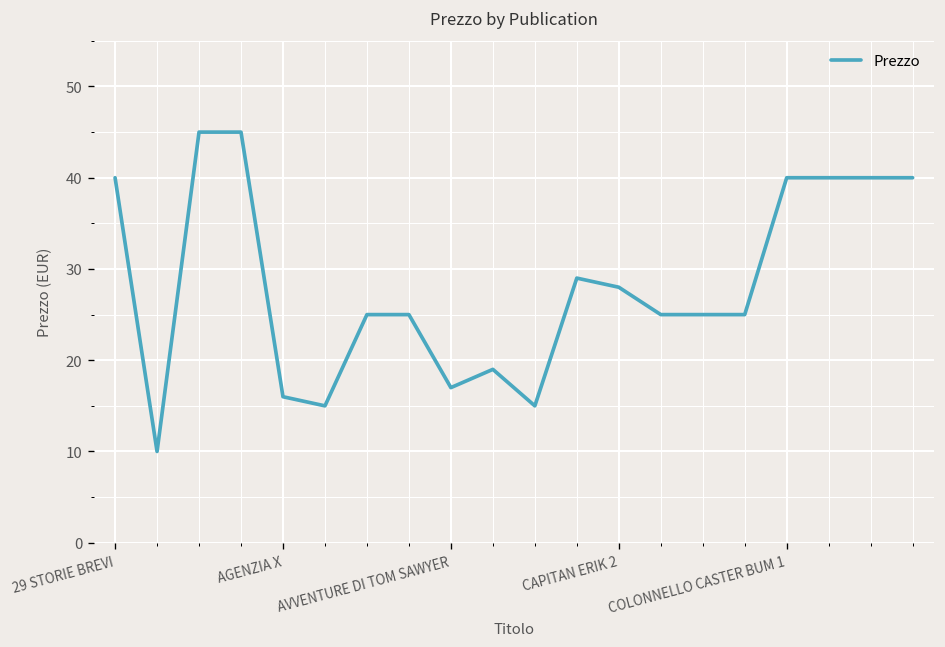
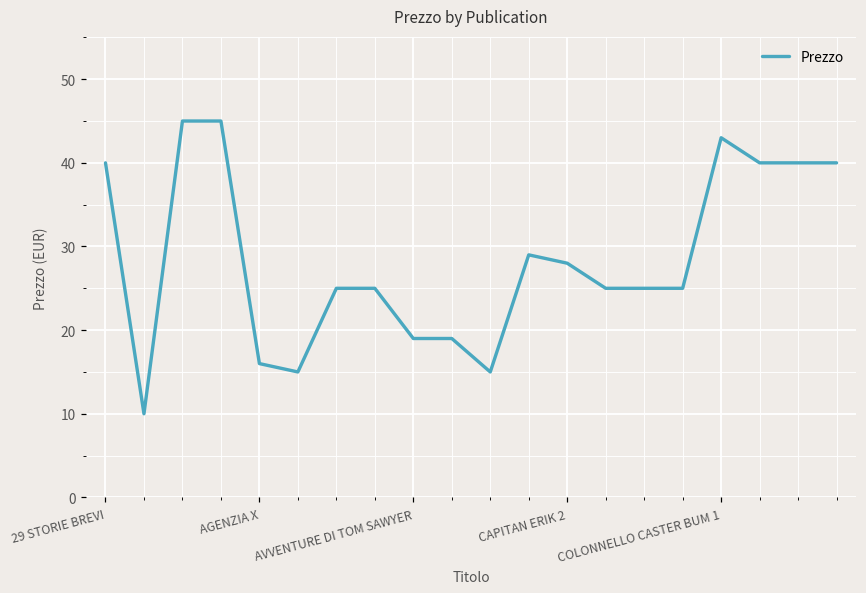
  {
    "29 STORIE BREVI": 40,
    "AGENZIA X": 16,
-   "AVVENTURE DI TOM SAWYER": 17,
+   "AVVENTURE DI TOM SAWYER": 19,
    "CAPITAN ERIK 2": 28,
-   "COLONNELLO CASTER BUM 1": 40
+   "COLONNELLO CASTER BUM 1": 43
  }
